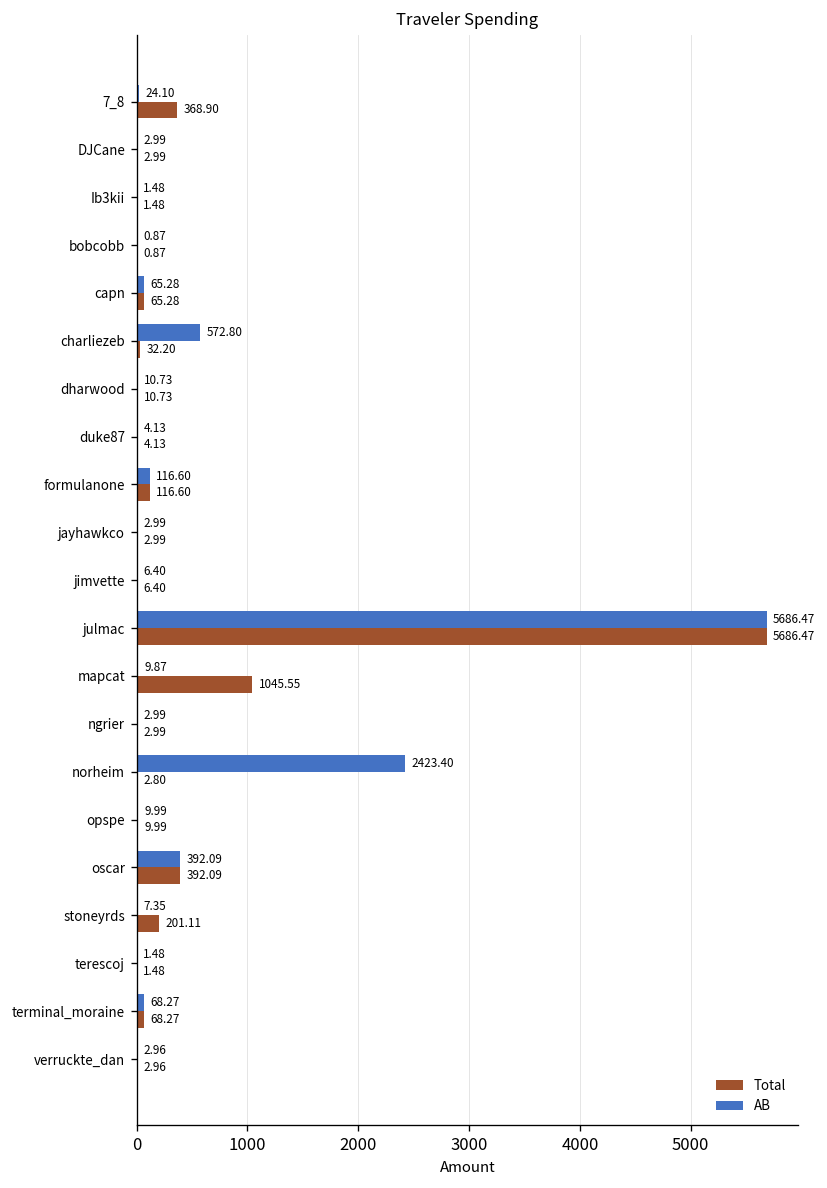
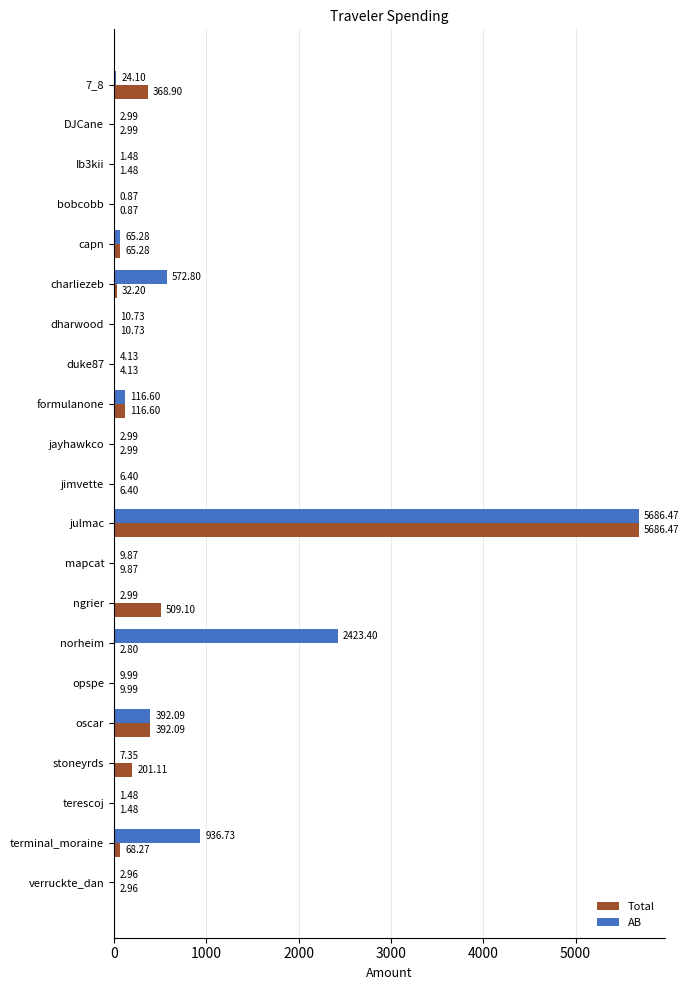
  {
    "Total": {
      "7_8": 368.90,
      "DJCane": 2.99,
      "Ib3kii": 1.48,
      "bobcobb": 0.87,
      "capn": 65.28,
      "charliezeb": 32.20,
      "dharwood": 10.73,
      "duke87": 4.13,
      "formulanone": 116.60,
      "jayhawkco": 2.99,
      "jimvette": 6.40,
      "julmac": 5686.47,
-     "mapcat": 1045.55,
-     "ngrier": 2.99,
+     "mapcat": 9.87,
+     "ngrier": 509.10,
      "norheim": 2.80,
      "opspe": 9.99,
      "oscar": 392.09,
      "stoneyrds": 201.11,
      "terescoj": 1.48,
      "terminal_moraine": 68.27,
      "verruckte_dan": 2.96
    },
    "AB": {
      "7_8": 24.10,
      "DJCane": 2.99,
      "Ib3kii": 1.48,
      "bobcobb": 0.87,
      "capn": 65.28,
      "charliezeb": 572.80,
      "dharwood": 10.73,
      "duke87": 4.13,
      "formulanone": 116.60,
      "jayhawkco": 2.99,
      "jimvette": 6.40,
      "julmac": 5686.47,
      "mapcat": 9.87,
      "ngrier": 2.99,
      "norheim": 2423.40,
      "opspe": 9.99,
      "oscar": 392.09,
      "stoneyrds": 7.35,
      "terescoj": 1.48,
-     "terminal_moraine": 68.27,
+     "terminal_moraine": 936.73,
      "verruckte_dan": 2.96
    }
  }
